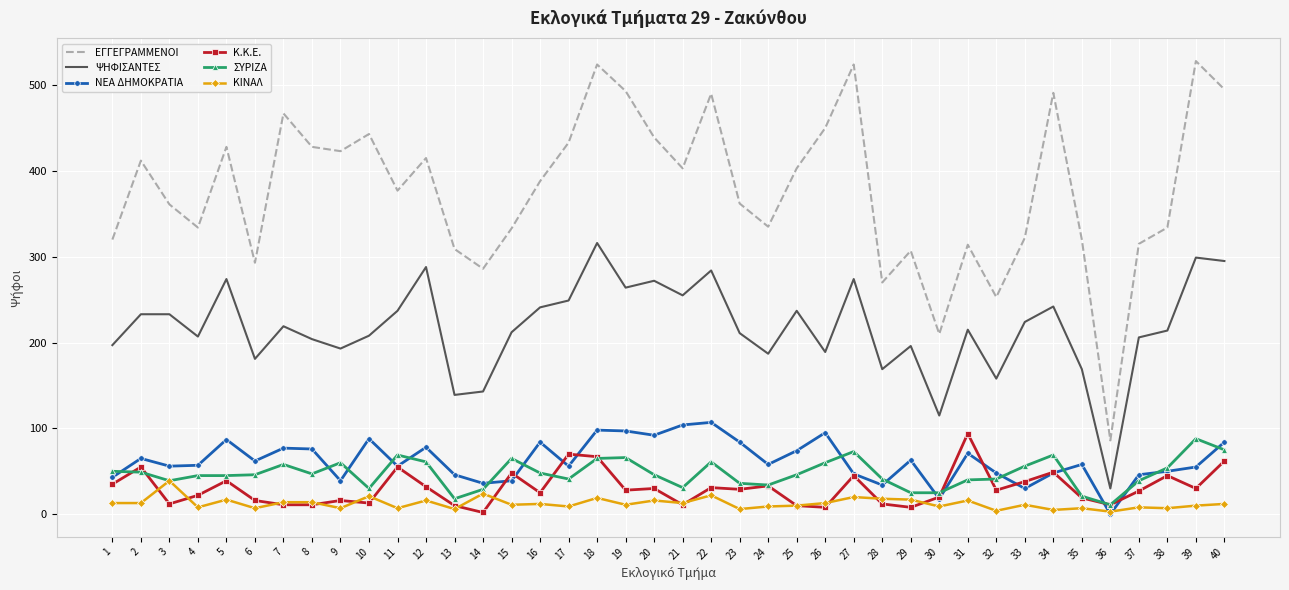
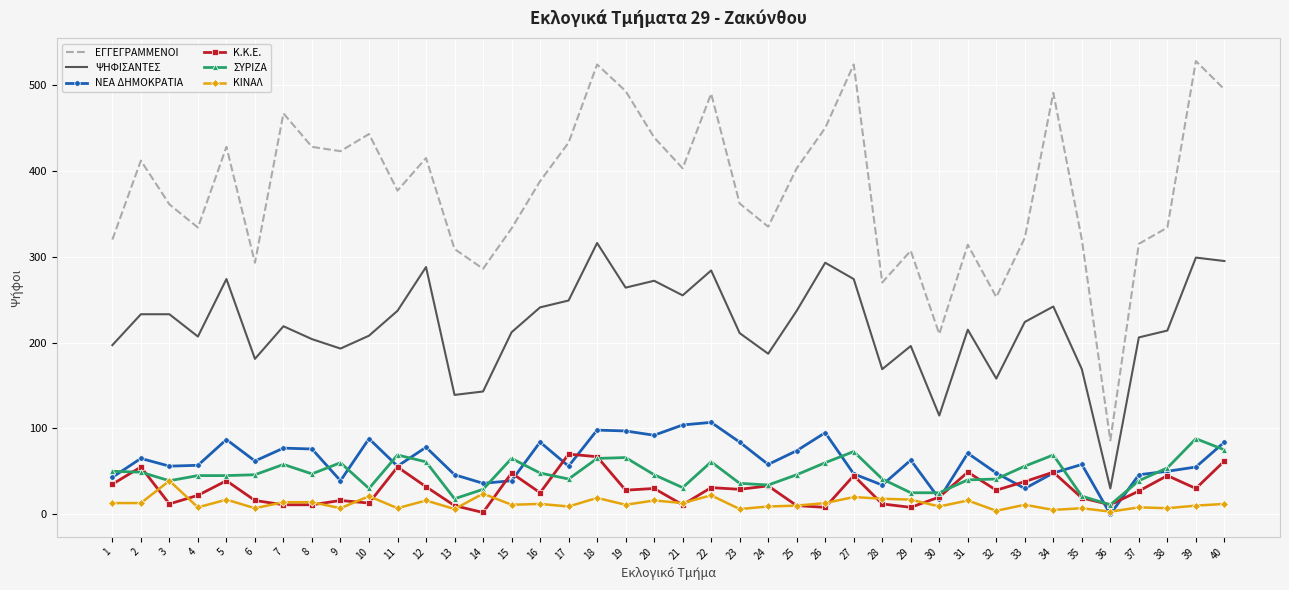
  {
    "ΨΗΦΙΣΑΝΤΕΣ": {
      "1": 200,
      "2": 230,
      "3": 230,
      "4": 210,
      "5": 270,
      "6": 180,
      "7": 220,
      "8": 200,
      "9": 190,
      "10": 210,
      "11": 240,
      "12": 290,
      "13": 140,
      "14": 140,
      "15": 210,
      "16": 240,
      "17": 250,
      "18": 320,
      "19": 260,
      "20": 270,
      "21": 260,
      "22": 280,
      "23": 210,
      "24": 190,
      "25": 240,
-     "26": 190,
+     "26": 290,
      "27": 270,
      "28": 170,
      "29": 200,
      "30": 120,
      "31": 220,
      "32": 160,
      "33": 220,
      "34": 240,
      "35": 170,
      "36": 30,
      "37": 210,
      "38": 210,
      "39": 300,
      "40": 300
    },
    "Κ.Κ.Ε.": {
      "1": 40,
      "2": 60,
      "3": 10,
      "4": 20,
      "5": 40,
      "6": 20,
      "7": 10,
      "8": 10,
      "9": 20,
      "10": 10,
      "12": 30,
      "13": 10,
      "14": 0,
      "15": 50,
      "16": 30,
      "17": 70,
      "19": 30,
      "20": 30,
      "22": 30,
      "23": 30,
      "26": 10,
      "28": 10,
      "29": 10,
-     "31": 90,
+     "31": 50,
      "32": 30,
      "33": 40,
      "37": 30,
      "38": 50,
      "39": 30,
      "40": 60
    }
  }
